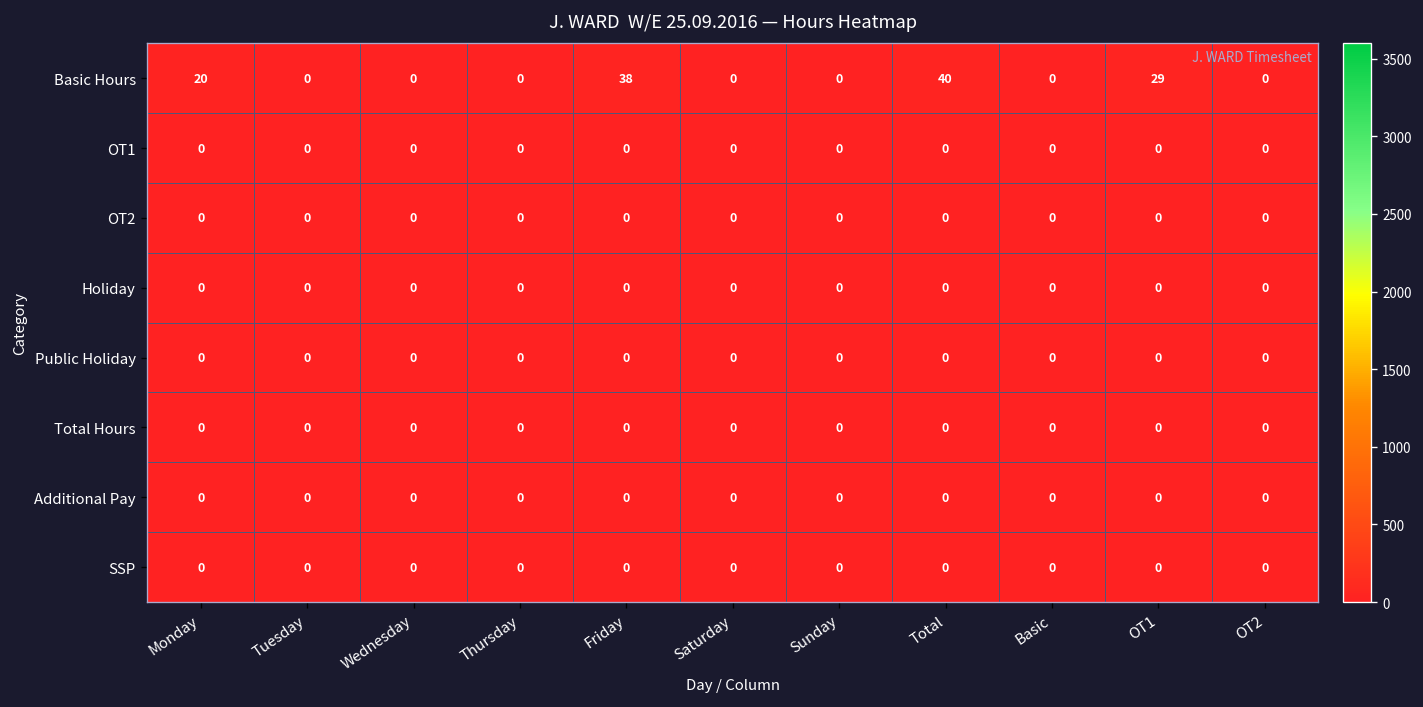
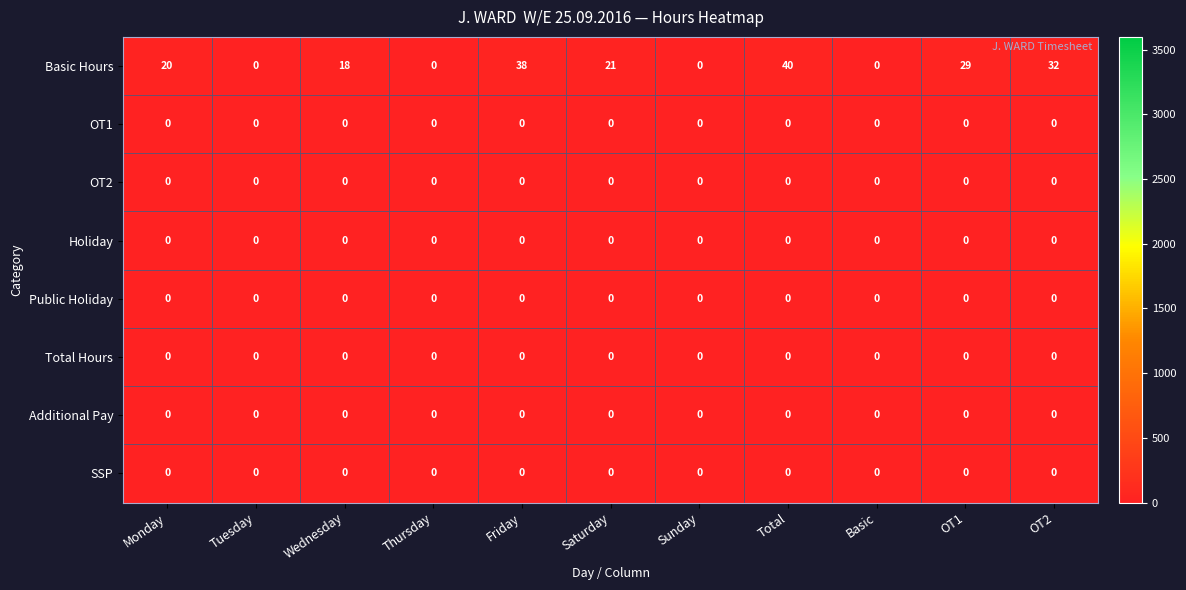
  {
    "Basic Hours": {
      "Monday": 20,
      "Tuesday": 0,
-     "Wednesday": 0,
+     "Wednesday": 18,
      "Thursday": 0,
      "Friday": 38,
-     "Saturday": 0,
+     "Saturday": 21,
      "Sunday": 0,
      "Total": 40,
      "Basic": 0,
      "OT1": 29,
-     "OT2": 0
+     "OT2": 32
    },
    "OT1": {
      "Monday": 0,
      "Tuesday": 0,
      "Wednesday": 0,
      "Thursday": 0,
      "Friday": 0,
      "Saturday": 0,
      "Sunday": 0,
      "Total": 0,
      "Basic": 0,
      "OT1": 0,
      "OT2": 0
    },
    "OT2": {
      "Monday": 0,
      "Tuesday": 0,
      "Wednesday": 0,
      "Thursday": 0,
      "Friday": 0,
      "Saturday": 0,
      "Sunday": 0,
      "Total": 0,
      "Basic": 0,
      "OT1": 0,
      "OT2": 0
    },
    "Holiday": {
      "Monday": 0,
      "Tuesday": 0,
      "Wednesday": 0,
      "Thursday": 0,
      "Friday": 0,
      "Saturday": 0,
      "Sunday": 0,
      "Total": 0,
      "Basic": 0,
      "OT1": 0,
      "OT2": 0
    },
    "Public Holiday": {
      "Monday": 0,
      "Tuesday": 0,
      "Wednesday": 0,
      "Thursday": 0,
      "Friday": 0,
      "Saturday": 0,
      "Sunday": 0,
      "Total": 0,
      "Basic": 0,
      "OT1": 0,
      "OT2": 0
    },
    "Total Hours": {
      "Monday": 0,
      "Tuesday": 0,
      "Wednesday": 0,
      "Thursday": 0,
      "Friday": 0,
      "Saturday": 0,
      "Sunday": 0,
      "Total": 0,
      "Basic": 0,
      "OT1": 0,
      "OT2": 0
    },
    "Additional Pay": {
      "Monday": 0,
      "Tuesday": 0,
      "Wednesday": 0,
      "Thursday": 0,
      "Friday": 0,
      "Saturday": 0,
      "Sunday": 0,
      "Total": 0,
      "Basic": 0,
      "OT1": 0,
      "OT2": 0
    },
    "SSP": {
      "Monday": 0,
      "Tuesday": 0,
      "Wednesday": 0,
      "Thursday": 0,
      "Friday": 0,
      "Saturday": 0,
      "Sunday": 0,
      "Total": 0,
      "Basic": 0,
      "OT1": 0,
      "OT2": 0
    }
  }
